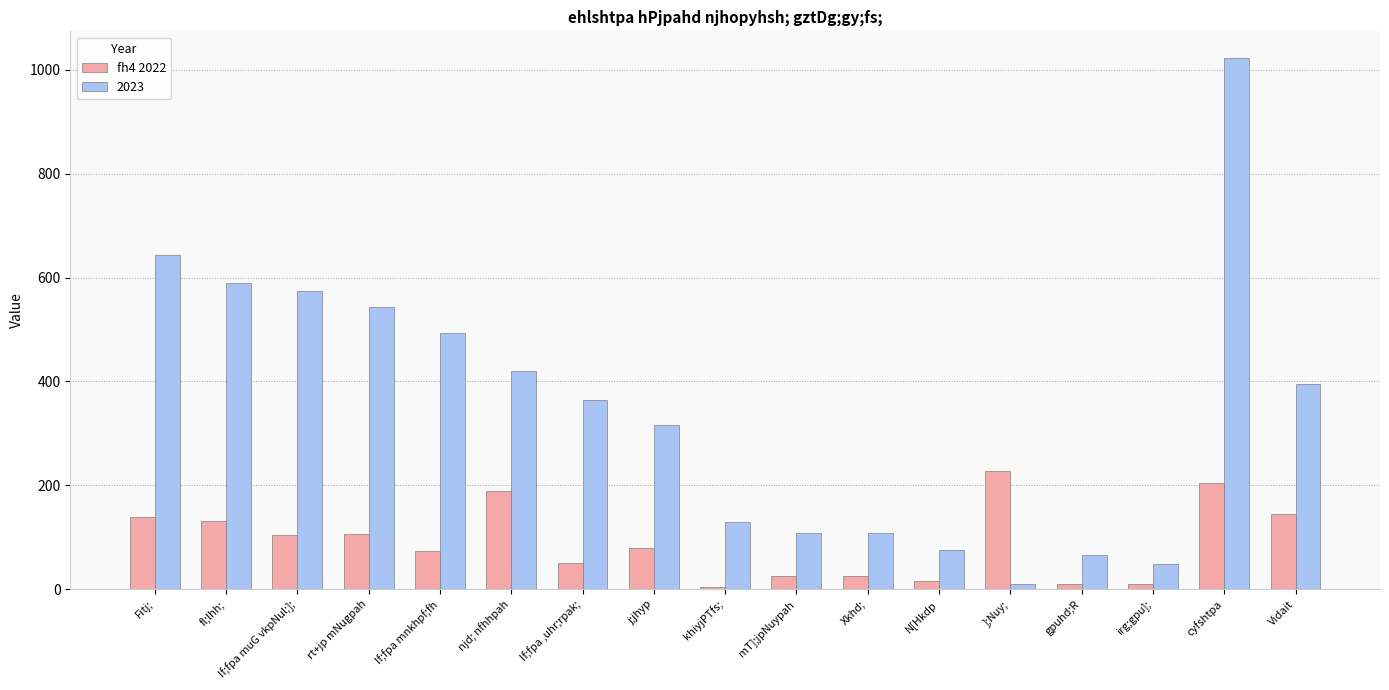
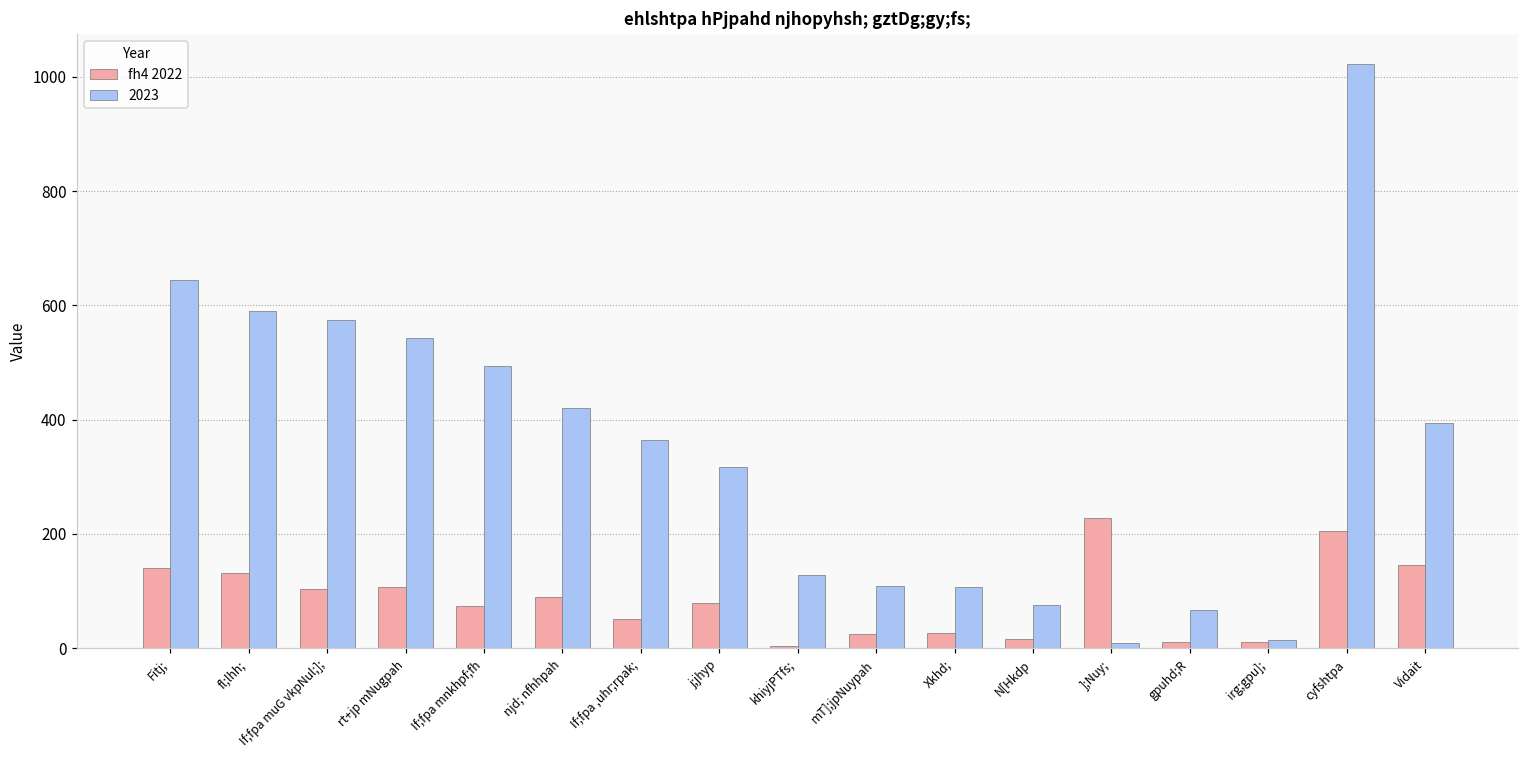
  {
    "fh4 2022": {
      "Fitj;": 140,
      "fl;lhh;": 130,
      "If;fpa muG vkpNul;];": 100,
      "rt+jp mNugpah": 110,
      "If;fpa mnkhpf;fh": 70,
-     "njd; nfhhpah": 190,
+     "njd; nfhhpah": 90,
      "If;fpa ,uhr;rpak;": 50,
      "j;jhyp": 80,
      "mT];jpNuypah": 30,
      "Xkhd;": 30,
      "N[Hkdp": 20,
      "];Nuy;": 230,
      "gpuhd;R": 10,
      "irg;gpu];": 10,
      "cyfshtpa": 200,
      "Vidait": 140
    },
    "2023": {
      "Fitj;": 640,
      "fl;lhh;": 590,
      "If;fpa muG vkpNul;];": 580,
      "rt+jp mNugpah": 540,
      "If;fpa mnkhpf;fh": 490,
      "njd; nfhhpah": 420,
      "If;fpa ,uhr;rpak;": 360,
      "j;jhyp": 320,
      "khiyjPTfs;": 130,
      "mT];jpNuypah": 110,
      "Xkhd;": 110,
      "N[Hkdp": 80,
      "];Nuy;": 10,
      "gpuhd;R": 70,
-     "irg;gpu];": 50,
+     "irg;gpu];": 10,
      "cyfshtpa": 1020,
      "Vidait": 390
    }
  }
